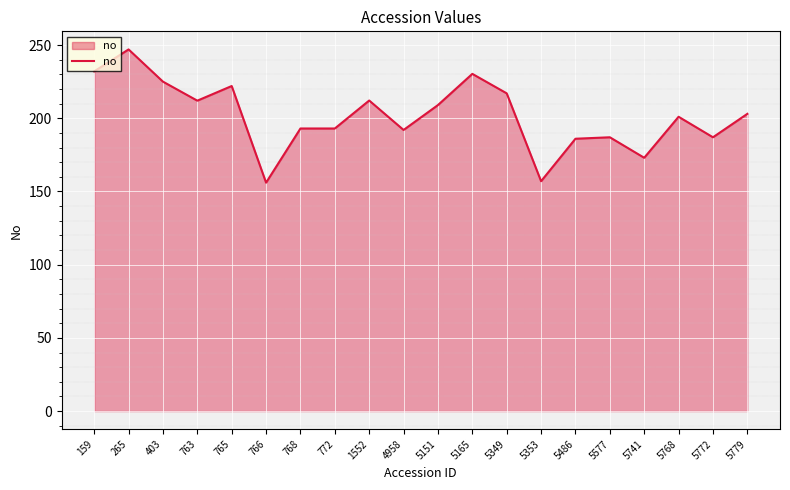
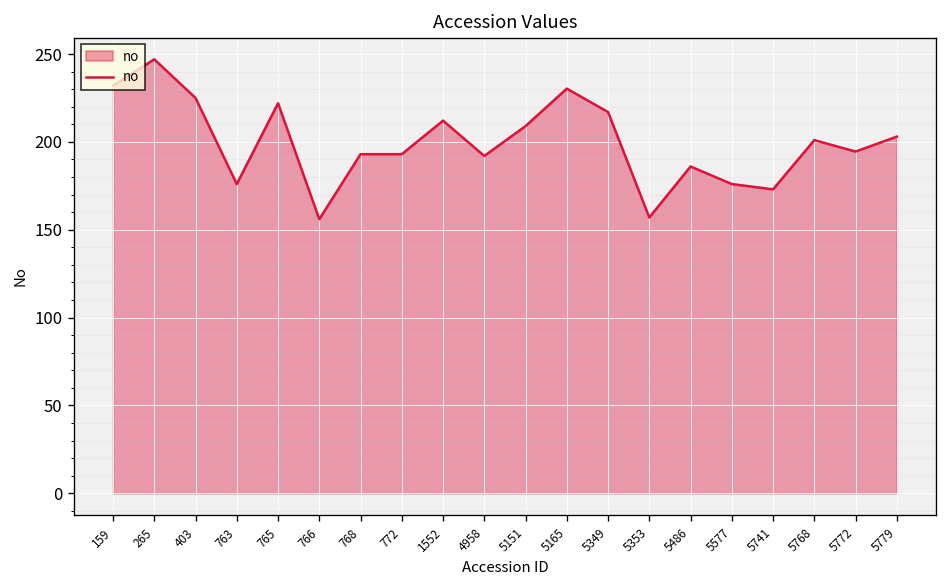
  {
    "159": 232,
    "265": 247,
    "403": 225,
-   "763": 212,
+   "763": 176,
    "765": 222,
    "766": 156,
    "768": 193,
    "772": 193,
    "1552": 212,
    "4958": 192,
    "5151": 209,
    "5165": 230,
    "5349": 217,
    "5353": 157,
    "5486": 186,
-   "5577": 187,
+   "5577": 176,
    "5741": 173,
    "5768": 201,
-   "5772": 187,
+   "5772": 195,
    "5779": 203
  }
